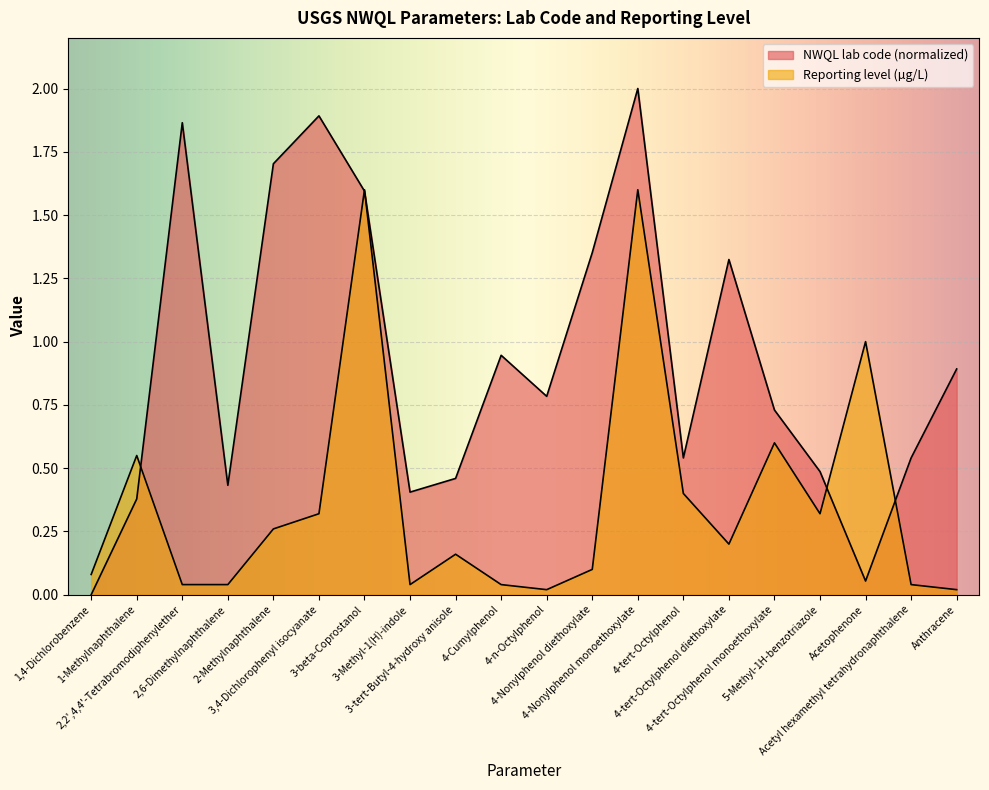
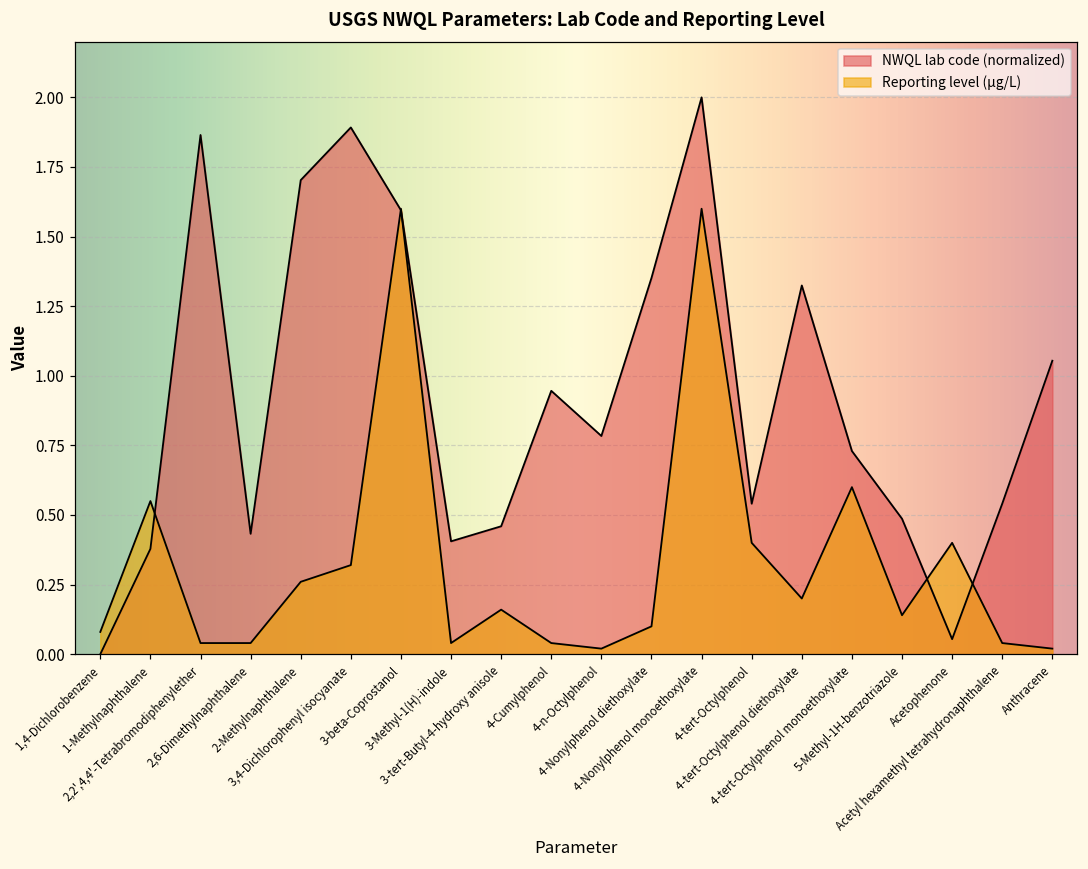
  {
    "NWQL lab code (normalized)": {
      "1,4-Dichlorobenzene": 0.00,
      "1-Methylnaphthalene": 0.38,
      "2,2',4,4'-Tetrabromodiphenylether": 1.86,
      "2,6-Dimethylnaphthalene": 0.43,
      "2-Methylnaphthalene": 1.70,
      "3,4-Dichlorophenyl isocyanate": 1.89,
      "3-Methyl-1(H)-indole": 0.41,
      "3-tert-Butyl-4-hydroxy anisole": 0.46,
      "4-Cumylphenol": 0.95,
      "4-n-Octylphenol": 0.78,
      "4-Nonylphenol diethoxylate": 1.35,
      "4-Nonylphenol monoethoxylate": 2.00,
      "4-tert-Octylphenol": 0.54,
      "4-tert-Octylphenol diethoxylate": 1.32,
      "4-tert-Octylphenol monoethoxylate": 0.73,
      "5-Methyl-1H-benzotriazole": 0.49,
      "Acetophenone": 0.05,
      "Acetyl hexamethyl tetrahydronaphthalene": 0.54,
-     "Anthracene": 0.89
+     "Anthracene": 1.05
    },
    "Reporting level (µg/L)": {
      "1,4-Dichlorobenzene": 0.08,
      "1-Methylnaphthalene": 0.55,
      "2,2',4,4'-Tetrabromodiphenylether": 0.04,
      "2,6-Dimethylnaphthalene": 0.04,
      "2-Methylnaphthalene": 0.26,
      "3,4-Dichlorophenyl isocyanate": 0.32,
      "3-Methyl-1(H)-indole": 0.04,
      "3-tert-Butyl-4-hydroxy anisole": 0.16,
      "4-Cumylphenol": 0.04,
      "4-n-Octylphenol": 0.02,
      "4-Nonylphenol diethoxylate": 0.10,
      "4-Nonylphenol monoethoxylate": 1.60,
      "4-tert-Octylphenol": 0.40,
      "4-tert-Octylphenol diethoxylate": 0.20,
      "4-tert-Octylphenol monoethoxylate": 0.60,
-     "5-Methyl-1H-benzotriazole": 0.32,
-     "Acetophenone": 1.0,
+     "5-Methyl-1H-benzotriazole": 0.14,
+     "Acetophenone": 0.4,
      "Acetyl hexamethyl tetrahydronaphthalene": 0.04,
      "Anthracene": 0.02
    }
  }
